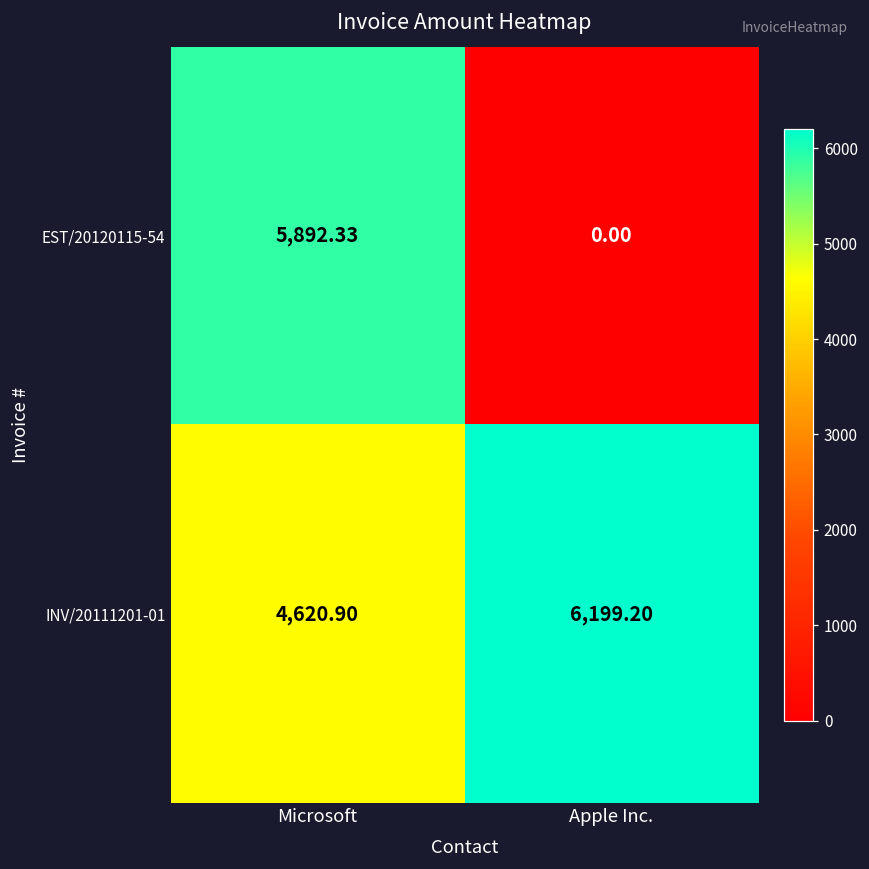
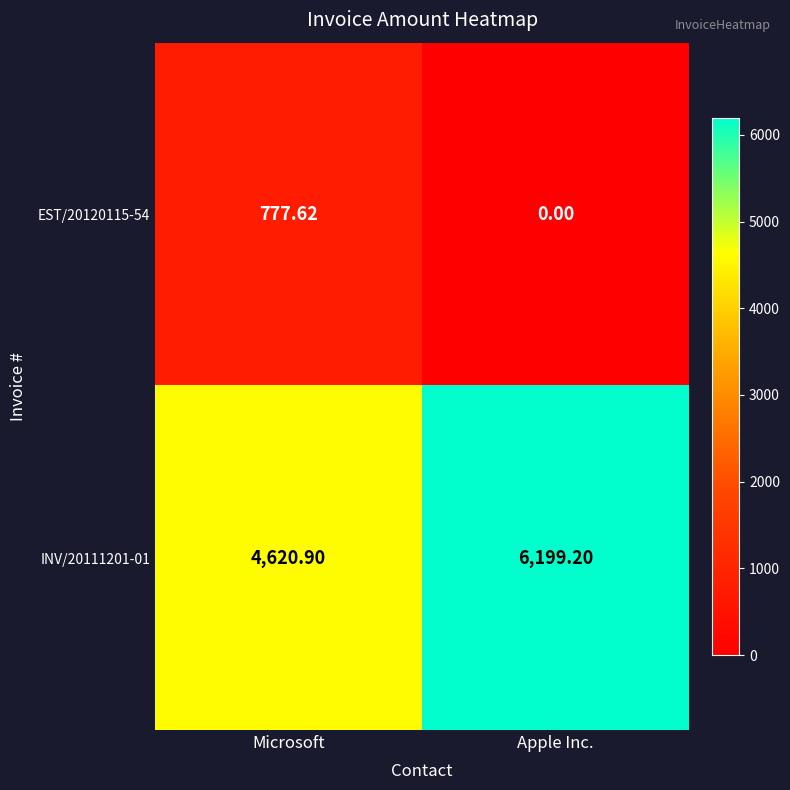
  {
    "EST/20120115-54": {
-     "Microsoft": "5,892.33",
+     "Microsoft": "777.62",
      "Apple Inc.": "0.00"
    },
    "INV/20111201-01": {
      "Microsoft": "4,620.90",
      "Apple Inc.": "6,199.20"
    }
  }
